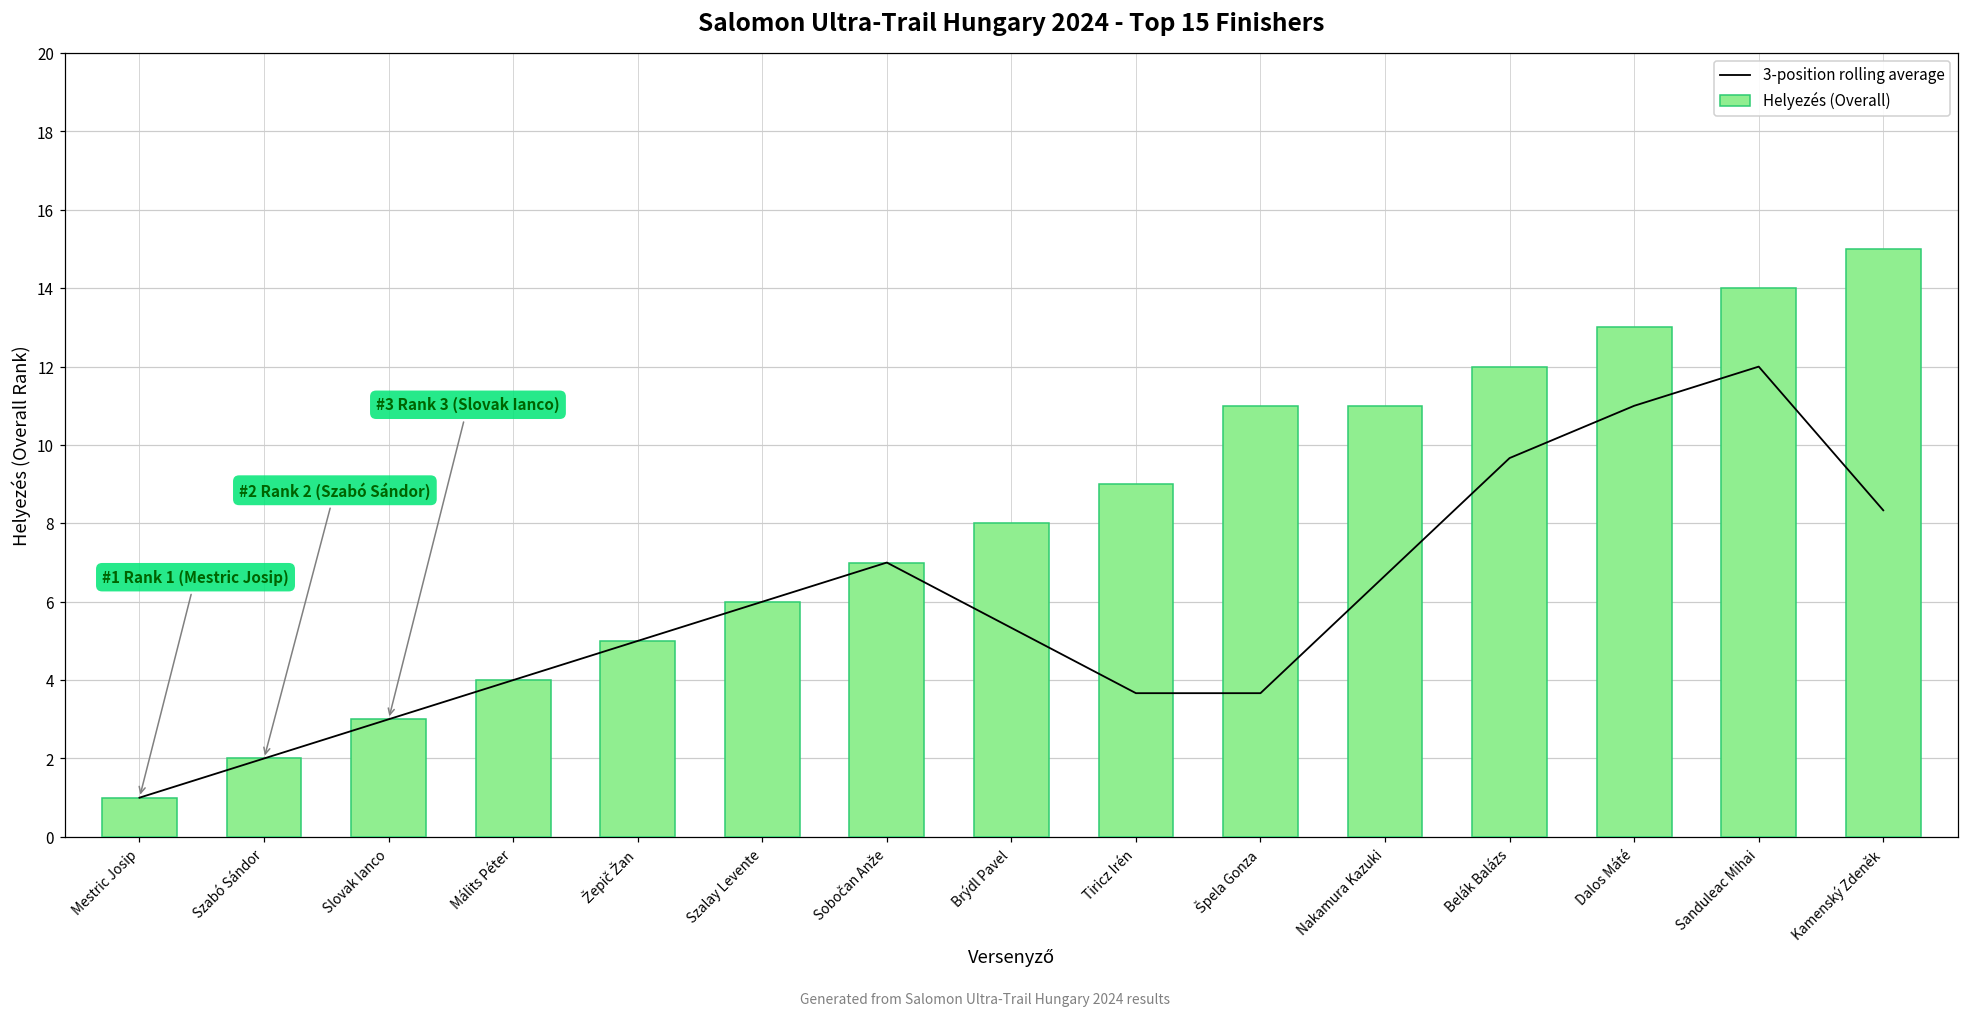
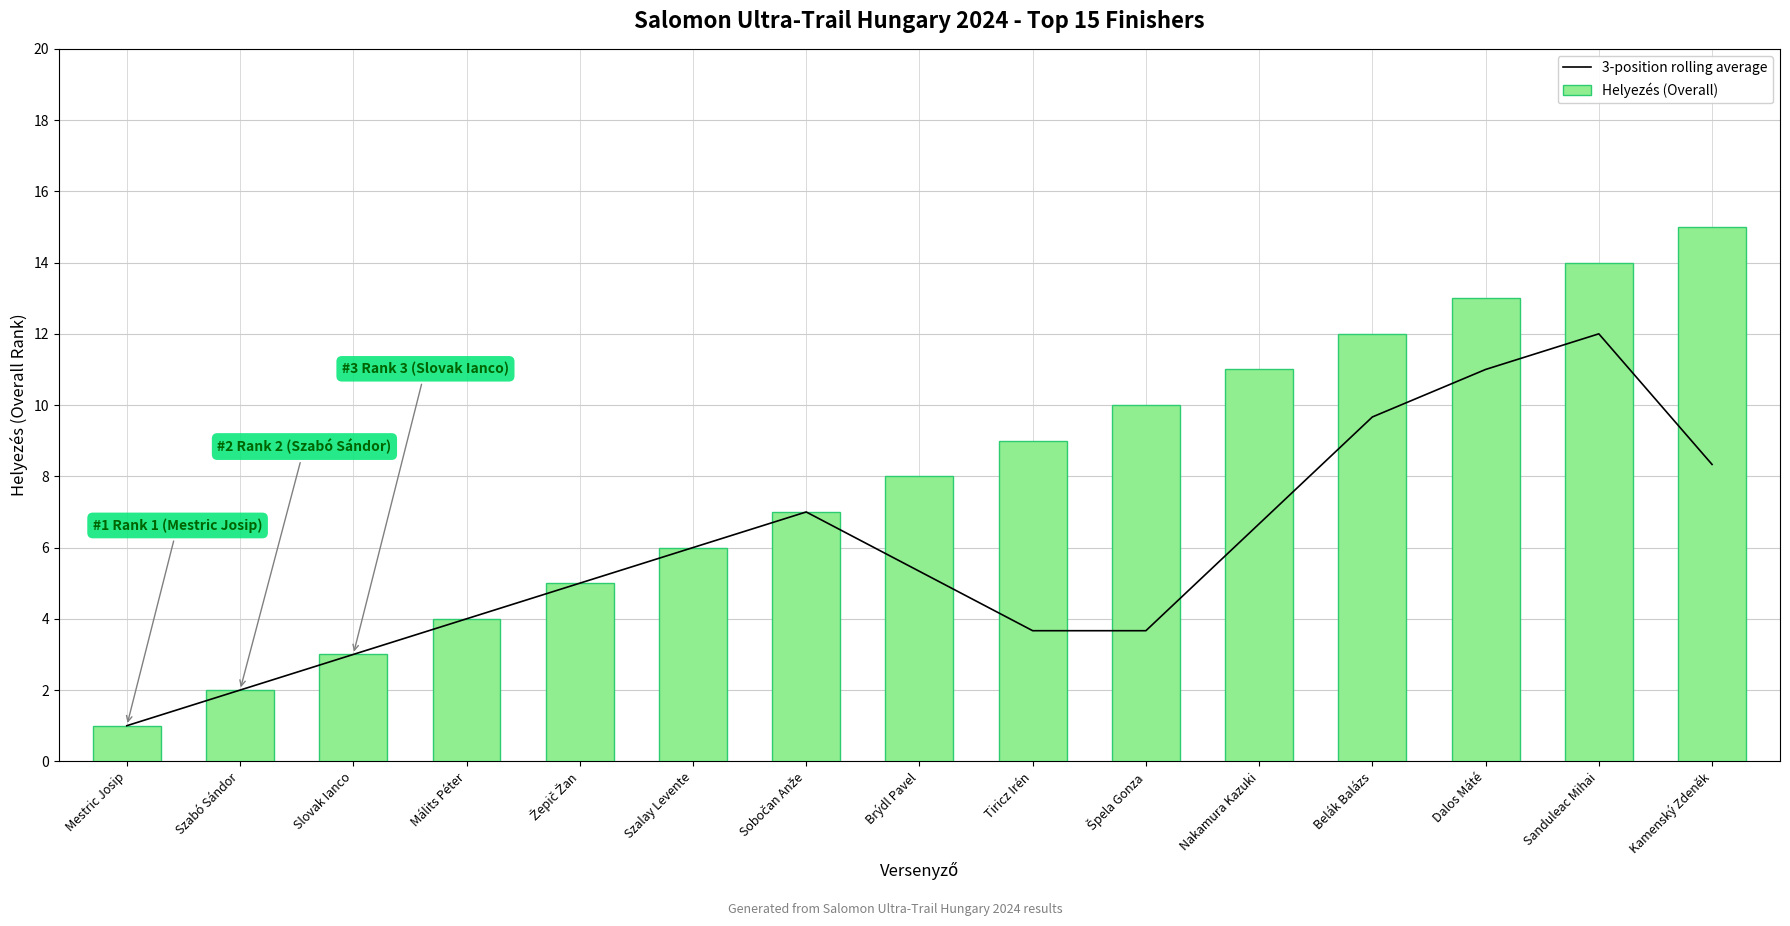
  {
    "3-position rolling average": {
      "Mestric Josip": 1,
      "Žepič Žan": 5,
      "Szalay Levente": 6,
      "Sobočan Anže": 7,
      "Brýdl Pavel": 5.3,
      "Tiricz Irén": 3.7,
      "Špela Gonza": 3.7,
      "Nakamura Kazuki": 6.7,
      "Belák Balázs": 9.7,
      "Dalos Máté": 11,
      "Sanduleac Mihai": 12,
      "Kamenský Zdeněk": 8.3
    },
    "Helyezés (Overall)": {
      "Mestric Josip": 1,
      "Žepič Žan": 5,
      "Szalay Levente": 6,
      "Sobočan Anže": 7,
      "Brýdl Pavel": 8,
      "Tiricz Irén": 9,
-     "Špela Gonza": 11,
+     "Špela Gonza": 10,
      "Nakamura Kazuki": 11,
      "Belák Balázs": 12,
      "Dalos Máté": 13,
      "Sanduleac Mihai": 14,
      "Kamenský Zdeněk": 15
    }
  }
